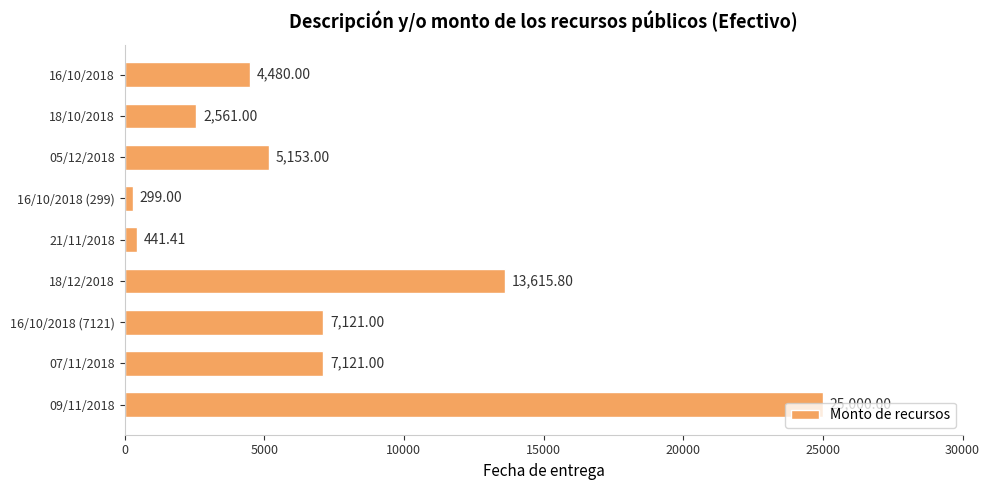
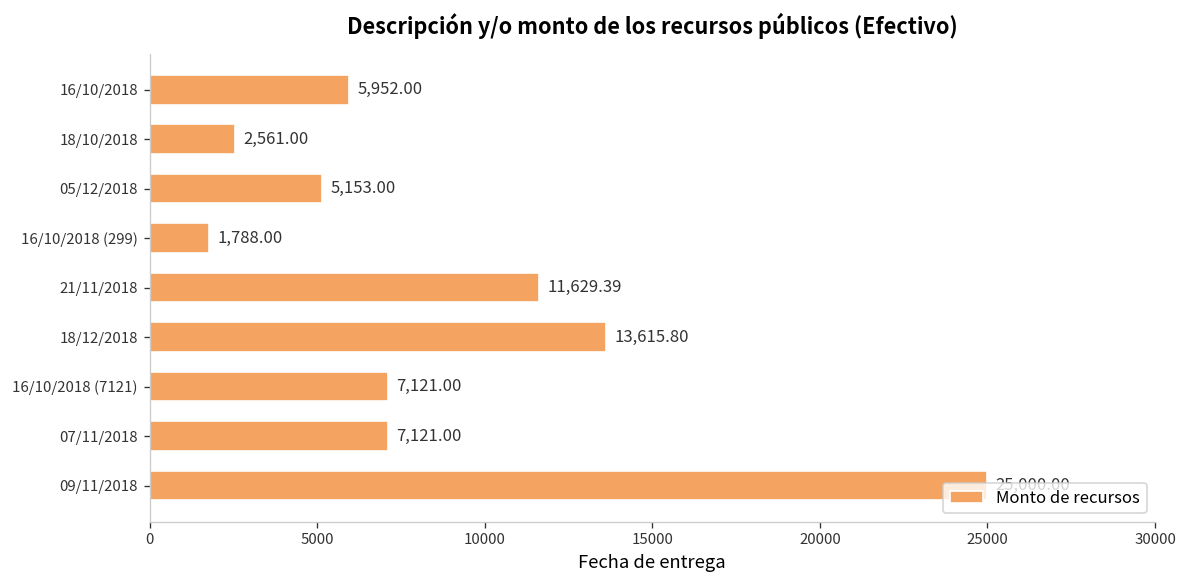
  {
-   "16/10/2018": "4,480.00",
+   "16/10/2018": "5,952.00",
    "18/10/2018": "2,561.00",
    "05/12/2018": "5,153.00",
-   "16/10/2018 (299)": "299.00",
-   "21/11/2018": "441.41",
+   "16/10/2018 (299)": "1,788.00",
+   "21/11/2018": "11,629.39",
    "18/12/2018": "13,615.80",
    "16/10/2018 (7121)": "7,121.00",
    "07/11/2018": "7,121.00"
  }
